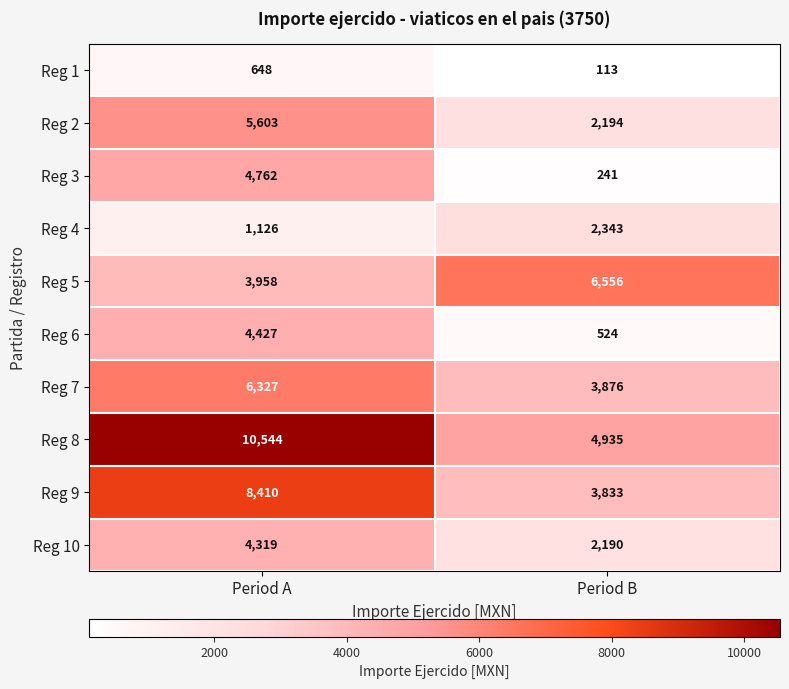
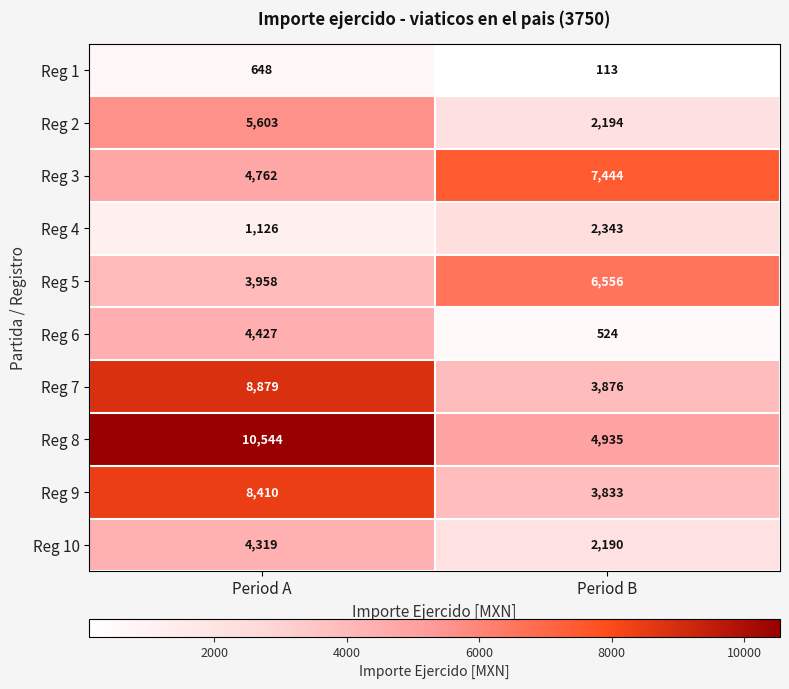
  {
    "Reg 1": {
      "Period A": "648",
      "Period B": "113"
    },
    "Reg 2": {
      "Period A": "5,603",
      "Period B": "2,194"
    },
    "Reg 3": {
      "Period A": "4,762",
-     "Period B": "241"
+     "Period B": "7,444"
    },
    "Reg 4": {
      "Period A": "1,126",
      "Period B": "2,343"
    },
    "Reg 5": {
      "Period A": "3,958",
      "Period B": "6,556"
    },
    "Reg 6": {
      "Period A": "4,427",
      "Period B": "524"
    },
    "Reg 7": {
-     "Period A": "6,327",
+     "Period A": "8,879",
      "Period B": "3,876"
    },
    "Reg 8": {
      "Period A": "10,544",
      "Period B": "4,935"
    },
    "Reg 9": {
      "Period A": "8,410",
      "Period B": "3,833"
    },
    "Reg 10": {
      "Period A": "4,319",
      "Period B": "2,190"
    }
  }
